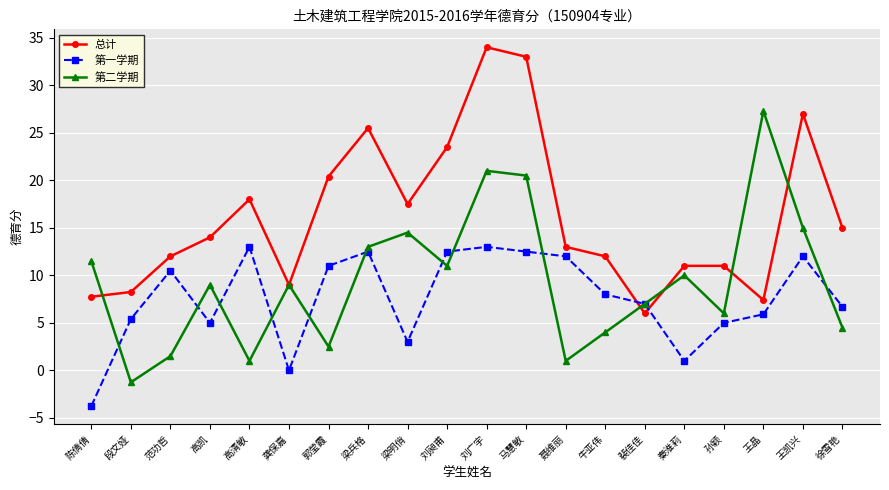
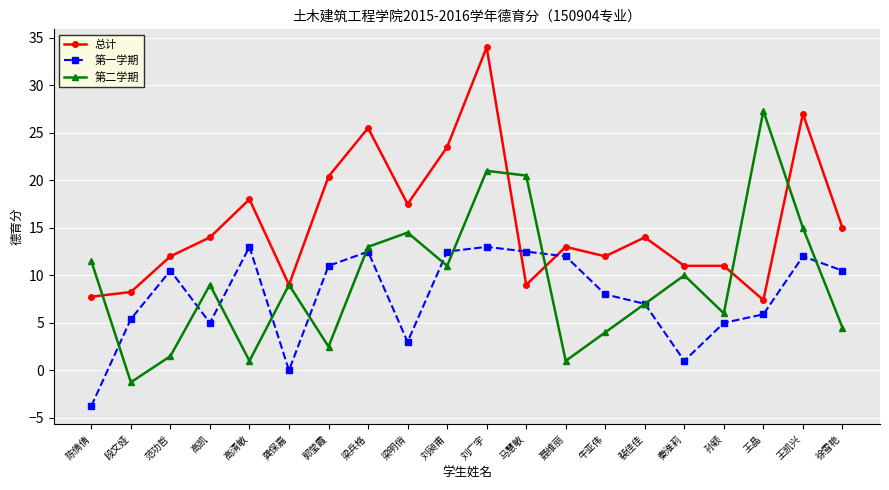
  {
    "总计": {
      "陈倩倩": 8,
      "段文娅": 8,
      "范功哲": 12,
      "高凯": 14,
      "高清敏": 18,
      "郭莹霞": 20,
      "梁兵格": 26,
      "梁明俏": 18,
      "刘昶甫": 24,
      "刘广宇": 34,
-     "马慧敏": 33,
+     "马慧敏": 9,
      "聂维丽": 13,
      "牛亚伟": 12,
-     "裴佳佳": 6,
+     "裴佳佳": 14,
      "秦淮莉": 11,
      "孙颖": 11,
      "王晶": 7,
      "王凯兴": 27,
      "徐雪艳": 15
    },
    "第一学期": {
      "陈倩倩": -4,
      "段文娅": 5,
      "范功哲": 11,
      "高凯": 5,
      "高清敏": 13,
      "龚保嘉": 0,
      "郭莹霞": 11,
      "梁兵格": 13,
      "梁明俏": 3,
      "刘昶甫": 13,
      "刘广宇": 13,
      "马慧敏": 13,
      "聂维丽": 12,
      "牛亚伟": 8,
      "秦淮莉": 1,
      "孙颖": 5,
      "王晶": 6,
      "王凯兴": 12,
-     "徐雪艳": 7
+     "徐雪艳": 11
    },
    "第二学期": {
      "陈倩倩": 12,
      "段文娅": -1,
      "范功哲": 2,
      "高凯": 9,
      "高清敏": 1,
      "郭莹霞": 3,
      "梁兵格": 13,
      "梁明俏": 15,
      "刘昶甫": 11,
      "刘广宇": 21,
      "马慧敏": 21,
      "聂维丽": 1,
      "牛亚伟": 4,
      "秦淮莉": 10,
      "孙颖": 6,
      "王晶": 27,
      "王凯兴": 15,
      "徐雪艳": 5
    }
  }
